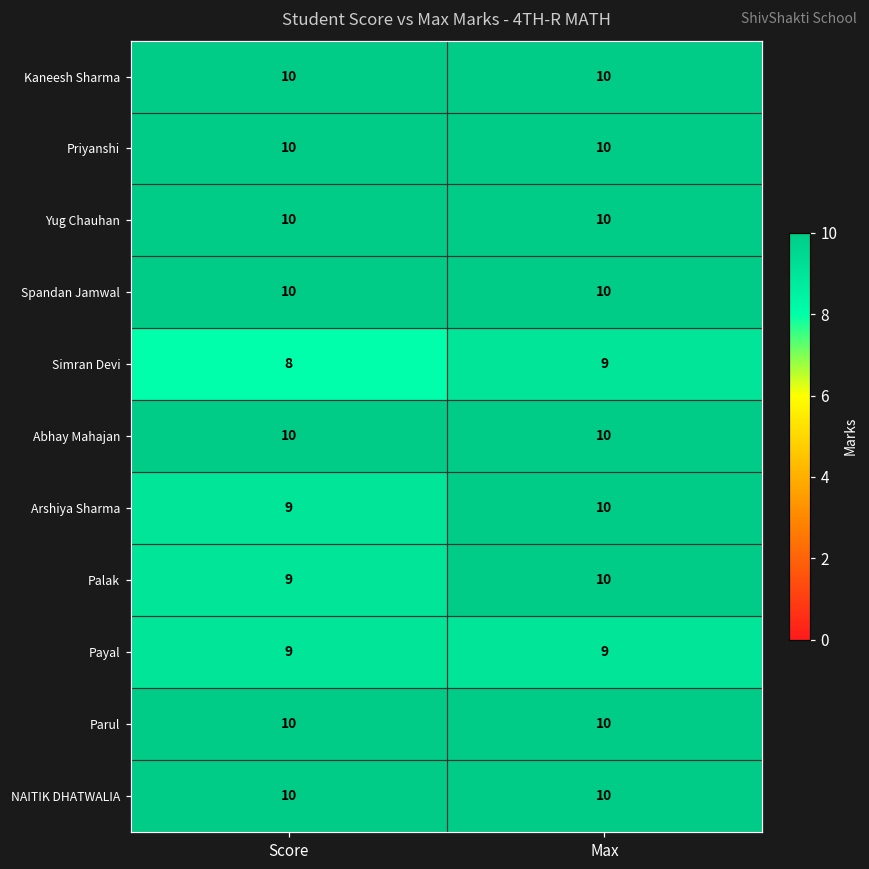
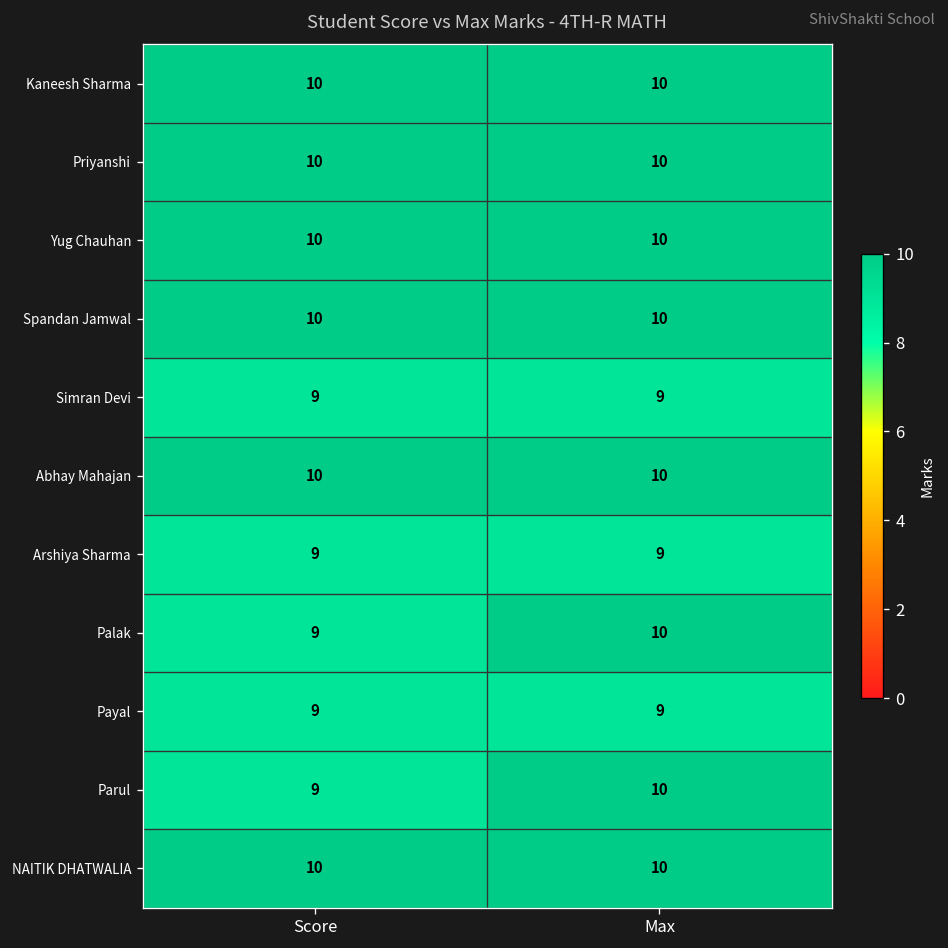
  {
    "Kaneesh Sharma": {
      "Score": 10,
      "Max": 10
    },
    "Priyanshi": {
      "Score": 10,
      "Max": 10
    },
    "Yug Chauhan": {
      "Score": 10,
      "Max": 10
    },
    "Spandan Jamwal": {
      "Score": 10,
      "Max": 10
    },
    "Simran Devi": {
-     "Score": 8,
+     "Score": 9,
      "Max": 9
    },
    "Abhay Mahajan": {
      "Score": 10,
      "Max": 10
    },
    "Arshiya Sharma": {
      "Score": 9,
-     "Max": 10
+     "Max": 9
    },
    "Palak": {
      "Score": 9,
      "Max": 10
    },
    "Payal": {
      "Score": 9,
      "Max": 9
    },
    "Parul": {
-     "Score": 10,
+     "Score": 9,
      "Max": 10
    },
    "NAITIK DHATWALIA": {
      "Score": 10,
      "Max": 10
    }
  }
